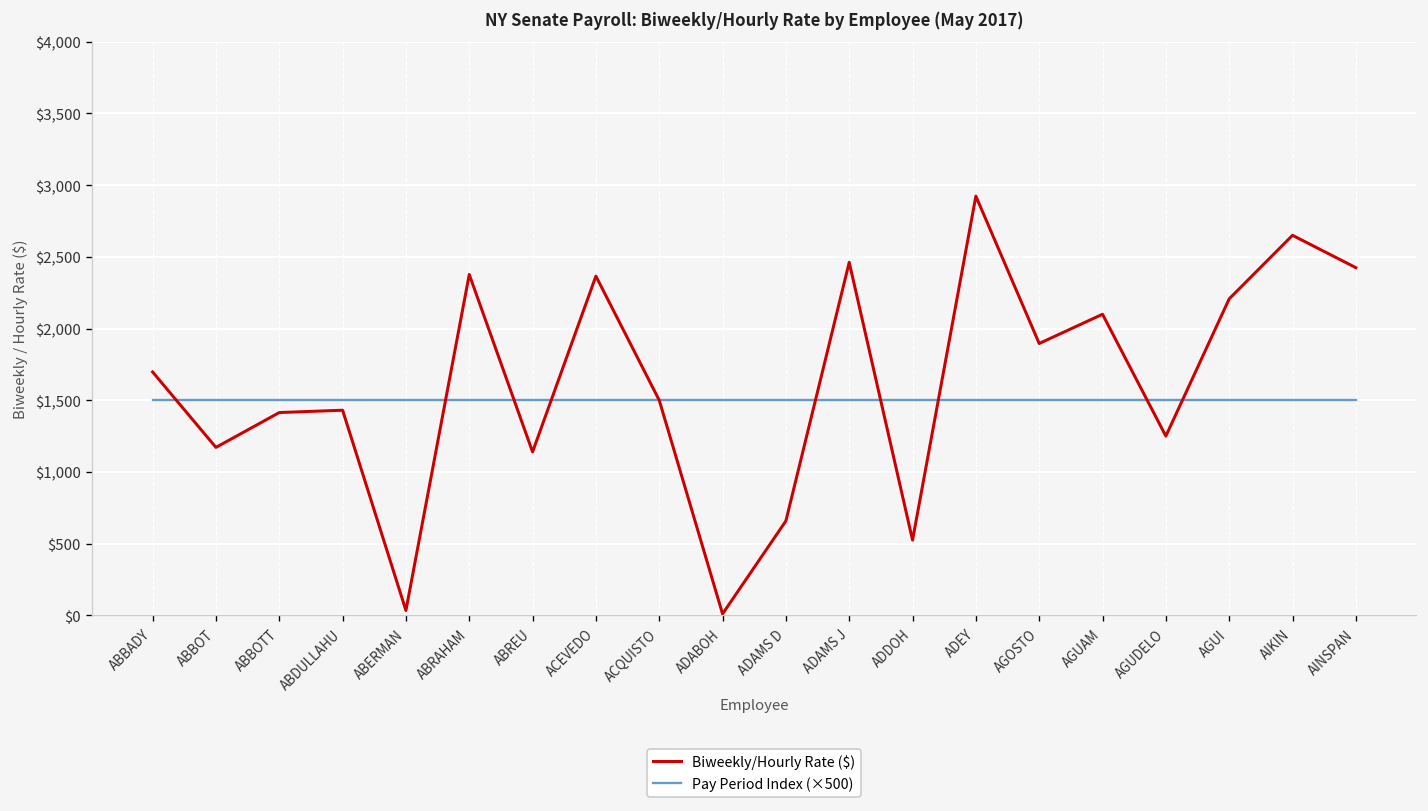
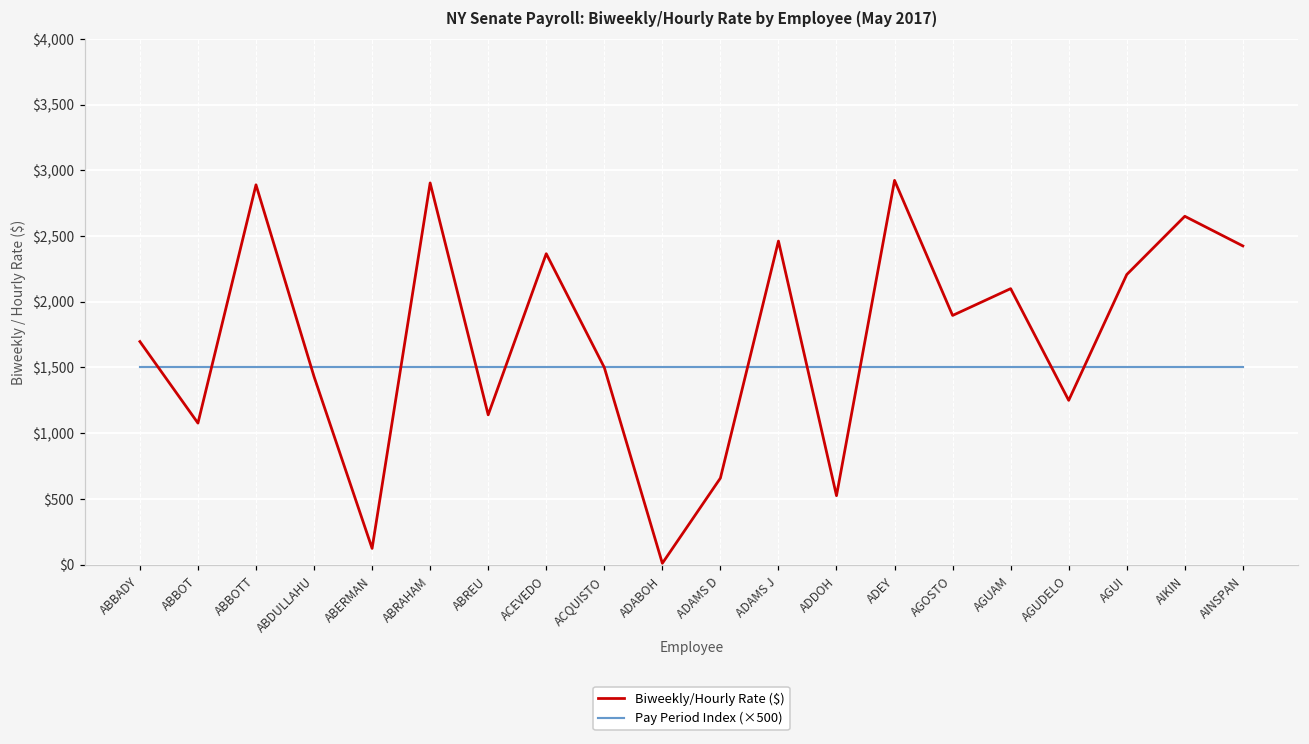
  {
    "Biweekly/Hourly Rate ($)": {
      "ABBADY": "$1,700",
-     "ABBOT": "$1,170",
-     "ABBOTT": "$1,410",
+     "ABBOT": "$1,080",
+     "ABBOTT": "$2,890",
      "ABDULLAHU": "$1,430",
-     "ABERMAN": "$30",
-     "ABRAHAM": "$2,380",
+     "ABERMAN": "$120",
+     "ABRAHAM": "$2,900",
      "ABREU": "$1,140",
      "ACEVEDO": "$2,370",
      "ADABOH": "$10",
      "ADAMS D": "$660",
      "ADAMS J": "$2,460",
      "ADDOH": "$530",
      "ADEY": "$2,920",
      "AGOSTO": "$1,900",
      "AGUAM": "$2,100",
      "AGUDELO": "$1,250",
      "AGUI": "$2,210",
      "AIKIN": "$2,650",
      "AINSPAN": "$2,420"
    },
    "Pay Period Index (×500)": {
      "ABBADY": "$1,500",
      "ABBOT": "$1,500",
      "ABBOTT": "$1,500",
      "ABDULLAHU": "$1,500",
      "ABERMAN": "$1,500",
      "ABRAHAM": "$1,500",
      "ABREU": "$1,500",
      "ACEVEDO": "$1,500",
      "ADABOH": "$1,500",
      "ADAMS D": "$1,500",
      "ADAMS J": "$1,500",
      "ADDOH": "$1,500",
      "ADEY": "$1,500",
      "AGOSTO": "$1,500",
      "AGUAM": "$1,500",
      "AGUDELO": "$1,500",
      "AGUI": "$1,500",
      "AIKIN": "$1,500",
      "AINSPAN": "$1,500"
    }
  }
